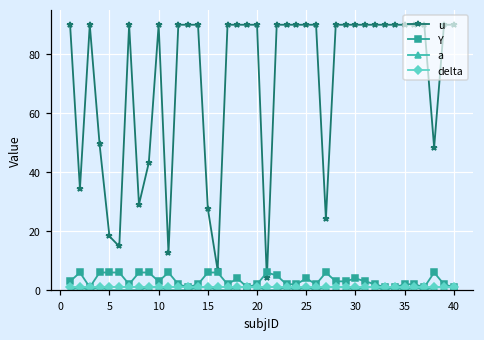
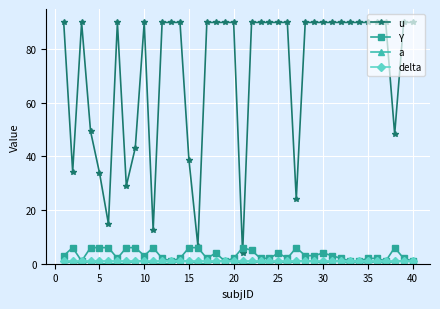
  {
    "u": {
-     "5": 18,
+     "5": 34,
      "10": 90,
-     "15": 28,
+     "15": 39,
      "20": 90,
      "25": 90,
      "30": 90
    }
  }
